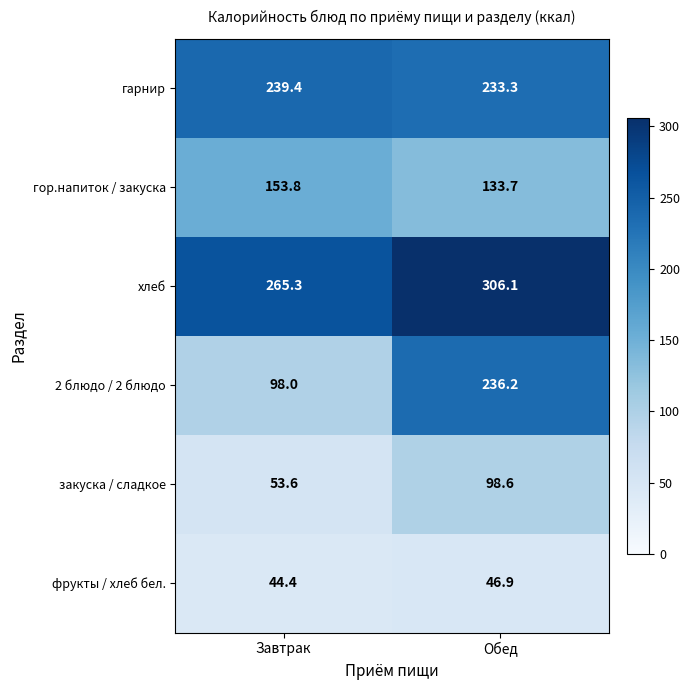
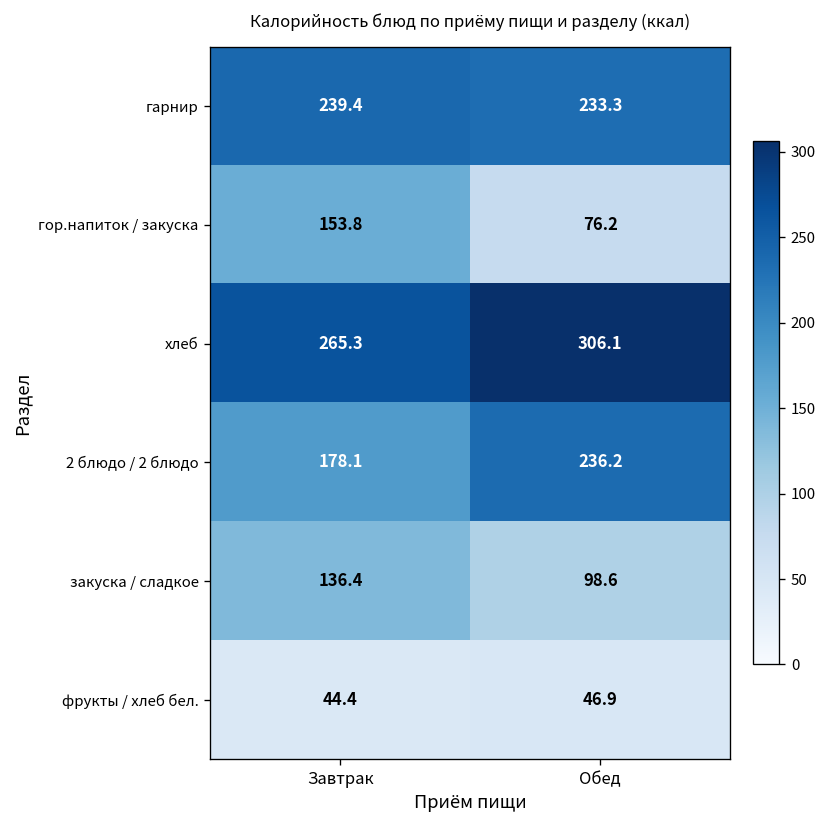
  {
    "гарнир": {
      "Завтрак": 239.4,
      "Обед": 233.3
    },
    "гор.напиток / закуска": {
      "Завтрак": 153.8,
-     "Обед": 133.7
+     "Обед": 76.2
    },
    "хлеб": {
      "Завтрак": 265.3,
      "Обед": 306.1
    },
    "2 блюдо / 2 блюдо": {
-     "Завтрак": 98.0,
+     "Завтрак": 178.1,
      "Обед": 236.2
    },
    "закуска / сладкое": {
-     "Завтрак": 53.6,
+     "Завтрак": 136.4,
      "Обед": 98.6
    },
    "фрукты / хлеб бел.": {
      "Завтрак": 44.4,
      "Обед": 46.9
    }
  }
